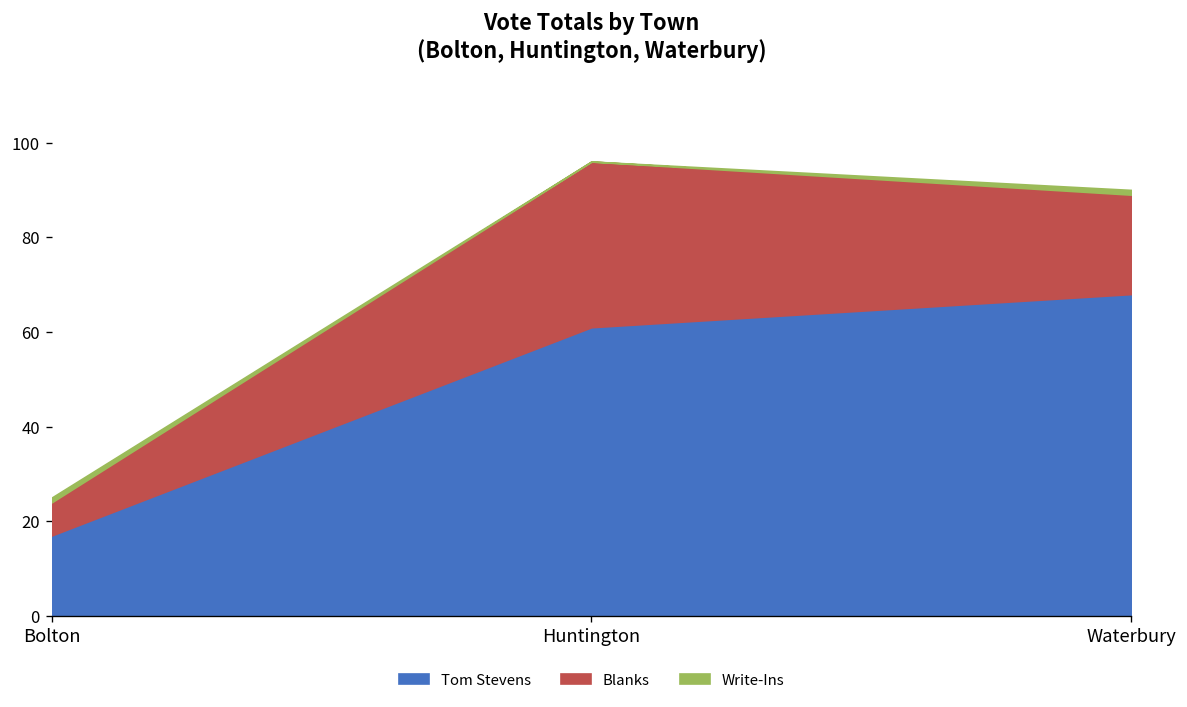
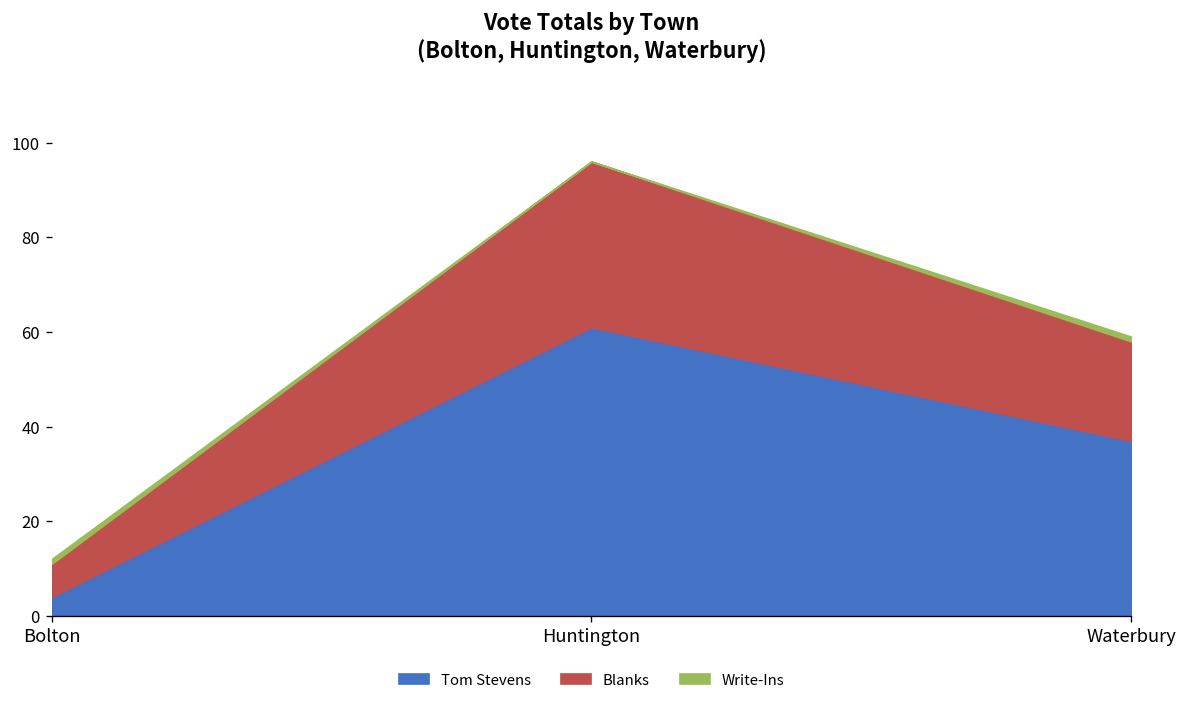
  {
    "Tom Stevens": {
-     "Bolton": 17,
-     "Waterbury": 68
+     "Bolton": 4,
+     "Waterbury": 37
    },
    "Write-Ins": {
      "Bolton": 1,
      "Waterbury": 1
    }
  }
